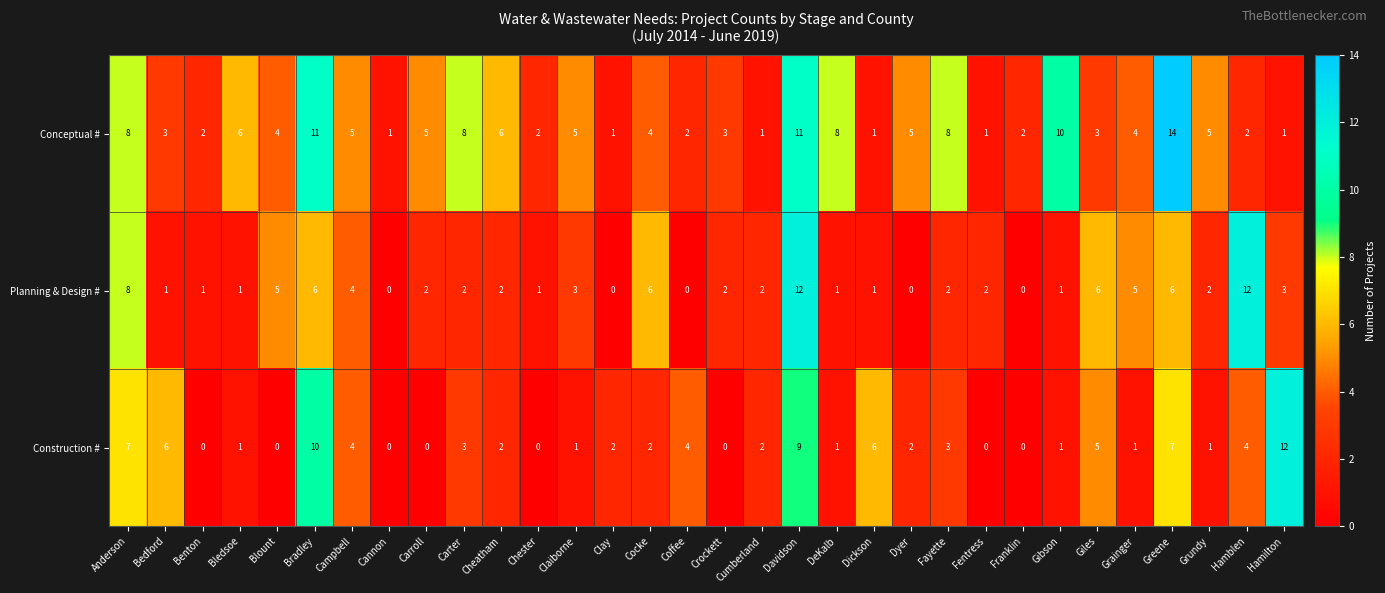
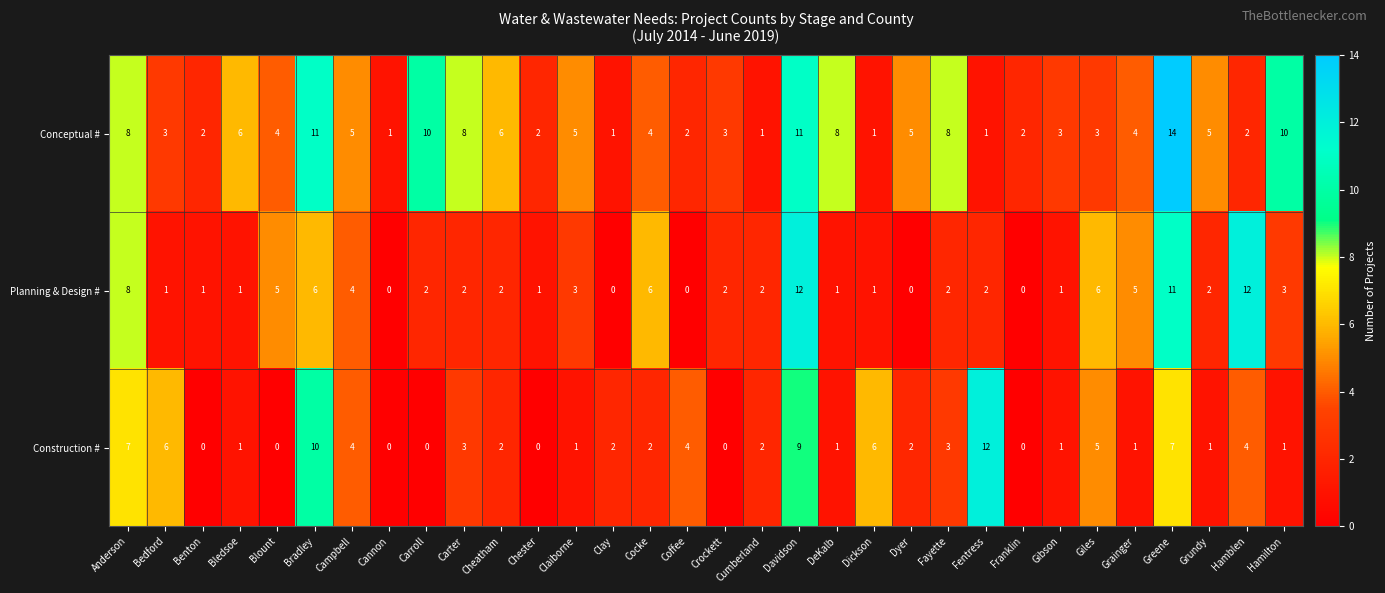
  {
    "Conceptual #": {
      "Anderson": 8,
      "Bedford": 3,
      "Benton": 2,
      "Bledsoe": 6,
      "Blount": 4,
      "Bradley": 11,
      "Campbell": 5,
      "Cannon": 1,
-     "Carroll": 5,
+     "Carroll": 10,
      "Carter": 8,
      "Cheatham": 6,
      "Chester": 2,
      "Claiborne": 5,
      "Clay": 1,
      "Cocke": 4,
      "Coffee": 2,
      "Crockett": 3,
      "Cumberland": 1,
      "Davidson": 11,
      "DeKalb": 8,
      "Dickson": 1,
      "Dyer": 5,
      "Fayette": 8,
      "Fentress": 1,
      "Franklin": 2,
-     "Gibson": 10,
+     "Gibson": 3,
      "Giles": 3,
      "Grainger": 4,
      "Greene": 14,
      "Grundy": 5,
      "Hamblen": 2,
-     "Hamilton": 1
+     "Hamilton": 10
    },
    "Planning & Design #": {
      "Anderson": 8,
      "Bedford": 1,
      "Benton": 1,
      "Bledsoe": 1,
      "Blount": 5,
      "Bradley": 6,
      "Campbell": 4,
      "Cannon": 0,
      "Carroll": 2,
      "Carter": 2,
      "Cheatham": 2,
      "Chester": 1,
      "Claiborne": 3,
      "Clay": 0,
      "Cocke": 6,
      "Coffee": 0,
      "Crockett": 2,
      "Cumberland": 2,
      "Davidson": 12,
      "DeKalb": 1,
      "Dickson": 1,
      "Dyer": 0,
      "Fayette": 2,
      "Fentress": 2,
      "Franklin": 0,
      "Gibson": 1,
      "Giles": 6,
      "Grainger": 5,
-     "Greene": 6,
+     "Greene": 11,
      "Grundy": 2,
      "Hamblen": 12,
      "Hamilton": 3
    },
    "Construction #": {
      "Anderson": 7,
      "Bedford": 6,
      "Benton": 0,
      "Bledsoe": 1,
      "Blount": 0,
      "Bradley": 10,
      "Campbell": 4,
      "Cannon": 0,
      "Carroll": 0,
      "Carter": 3,
      "Cheatham": 2,
      "Chester": 0,
      "Claiborne": 1,
      "Clay": 2,
      "Cocke": 2,
      "Coffee": 4,
      "Crockett": 0,
      "Cumberland": 2,
      "Davidson": 9,
      "DeKalb": 1,
      "Dickson": 6,
      "Dyer": 2,
      "Fayette": 3,
-     "Fentress": 0,
+     "Fentress": 12,
      "Franklin": 0,
      "Gibson": 1,
      "Giles": 5,
      "Grainger": 1,
      "Greene": 7,
      "Grundy": 1,
      "Hamblen": 4,
-     "Hamilton": 12
+     "Hamilton": 1
    }
  }
